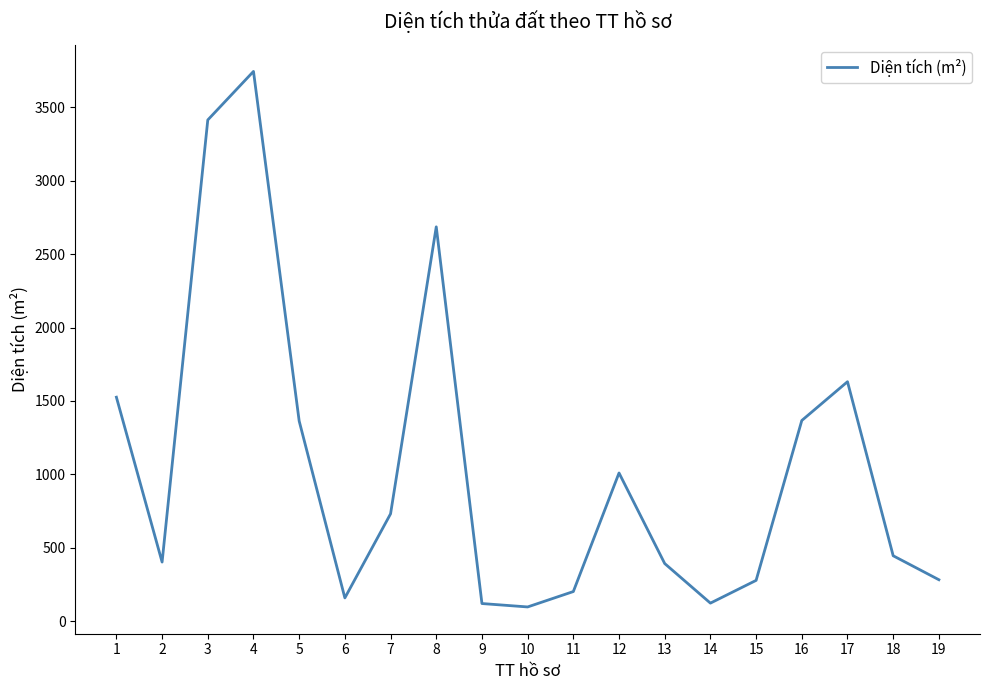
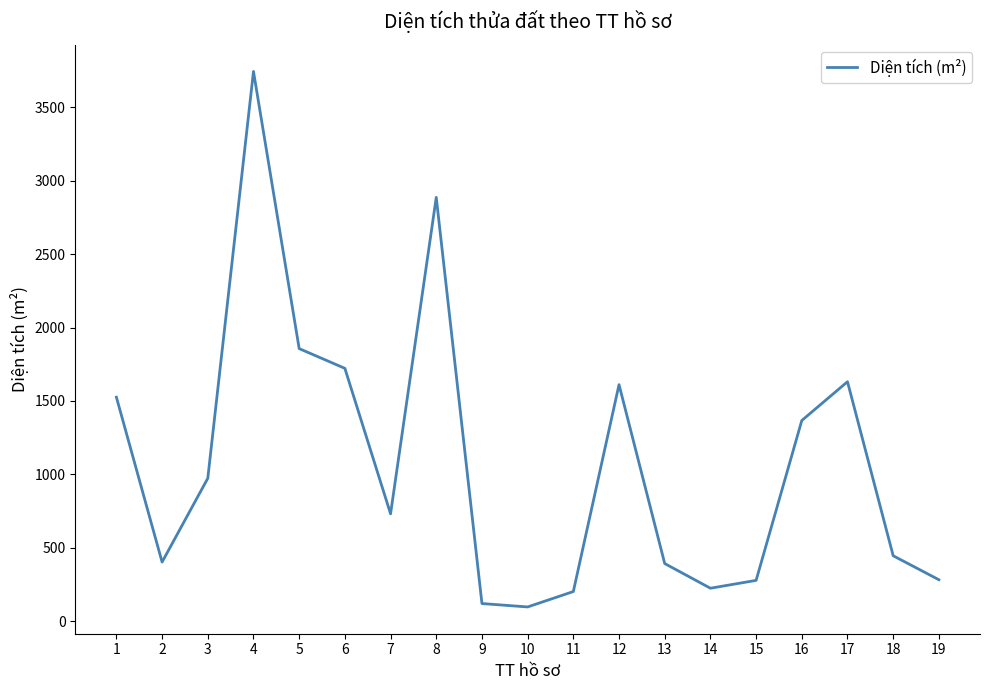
  {
    "1": 1530,
    "2": 400,
-   "3": 3410,
+   "3": 970,
    "4": 3740,
-   "5": 1360,
-   "6": 160,
+   "5": 1860,
+   "6": 1720,
    "7": 730,
-   "8": 2690,
+   "8": 2890,
    "9": 120,
    "10": 100,
    "11": 200,
-   "12": 1010,
+   "12": 1610,
    "13": 390,
-   "14": 120,
+   "14": 220,
    "15": 280,
    "16": 1370,
    "17": 1630,
    "18": 450,
    "19": 280
  }
